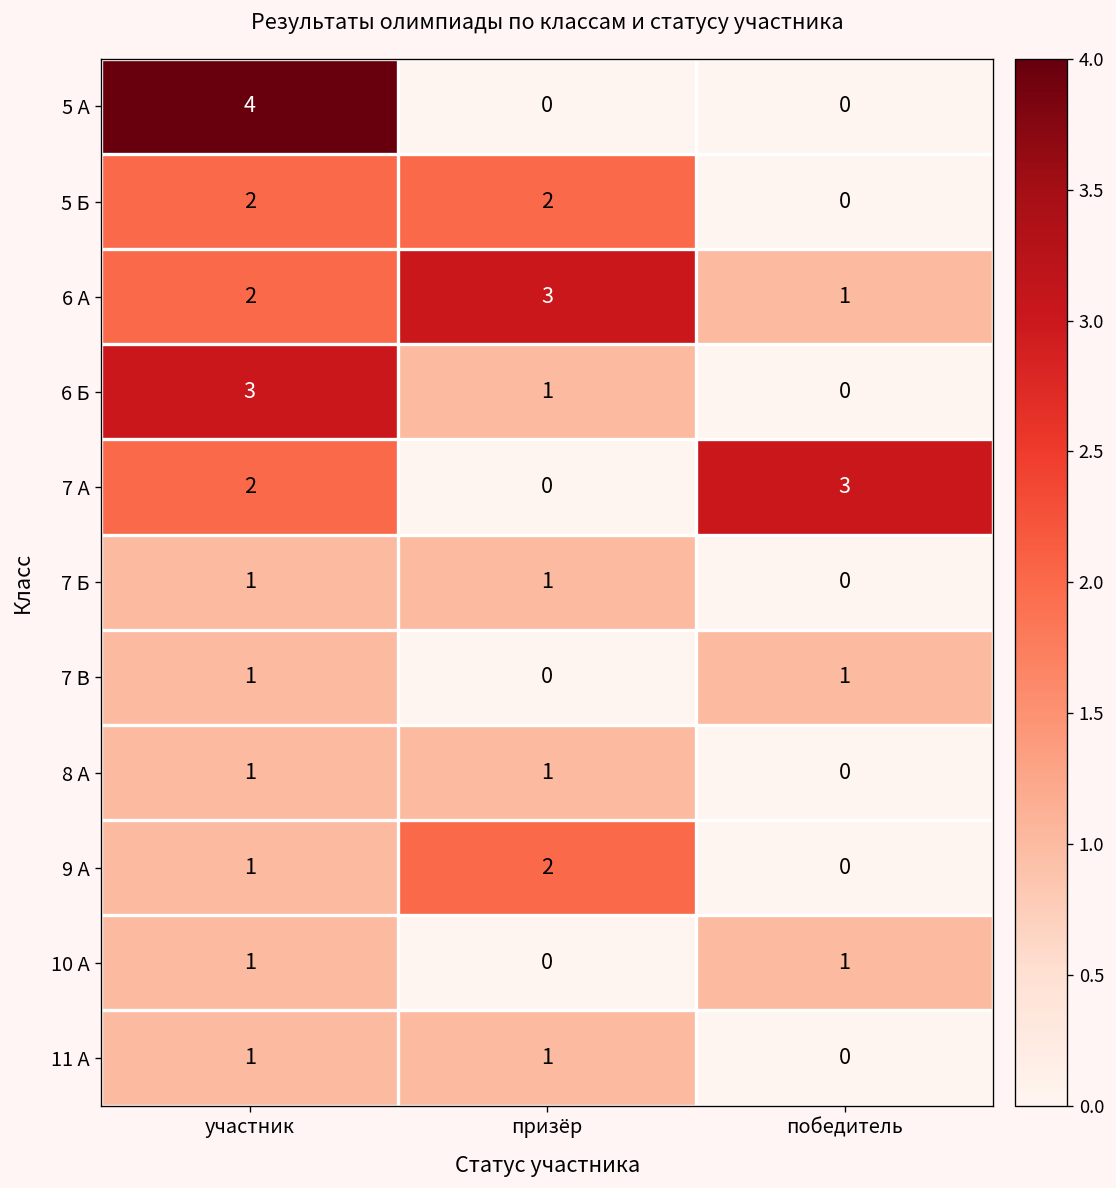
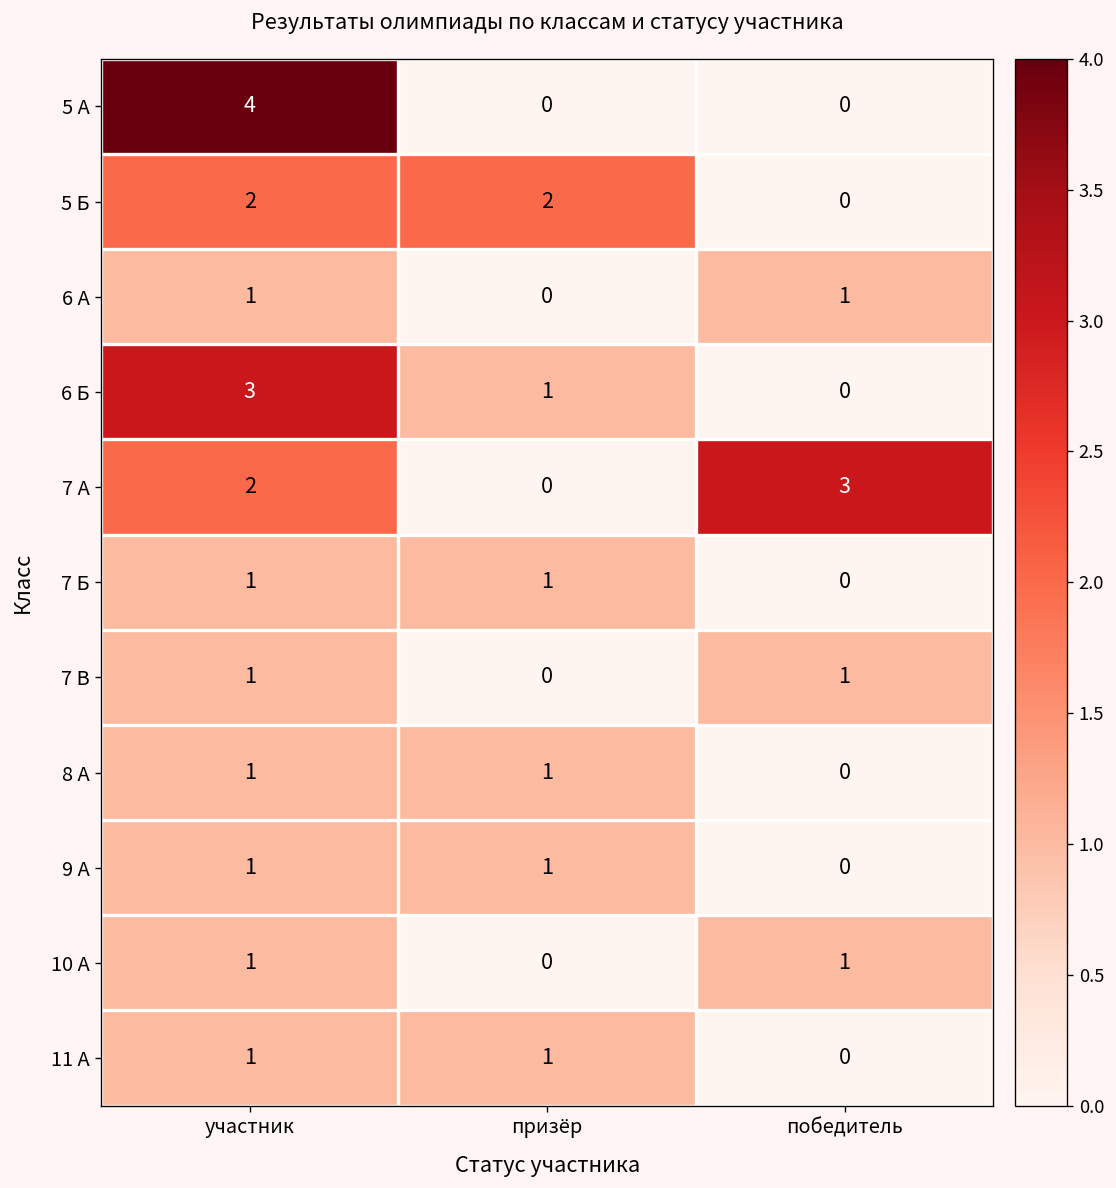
  {
    "5 А": {
      "участник": 4,
      "призёр": 0,
      "победитель": 0
    },
    "5 Б": {
      "участник": 2,
      "призёр": 2,
      "победитель": 0
    },
    "6 А": {
-     "участник": 2,
-     "призёр": 3,
+     "участник": 1,
+     "призёр": 0,
      "победитель": 1
    },
    "6 Б": {
      "участник": 3,
      "призёр": 1,
      "победитель": 0
    },
    "7 А": {
      "участник": 2,
      "призёр": 0,
      "победитель": 3
    },
    "7 Б": {
      "участник": 1,
      "призёр": 1,
      "победитель": 0
    },
    "7 В": {
      "участник": 1,
      "призёр": 0,
      "победитель": 1
    },
    "8 А": {
      "участник": 1,
      "призёр": 1,
      "победитель": 0
    },
    "9 А": {
      "участник": 1,
-     "призёр": 2,
+     "призёр": 1,
      "победитель": 0
    },
    "10 А": {
      "участник": 1,
      "призёр": 0,
      "победитель": 1
    },
    "11 А": {
      "участник": 1,
      "призёр": 1,
      "победитель": 0
    }
  }
